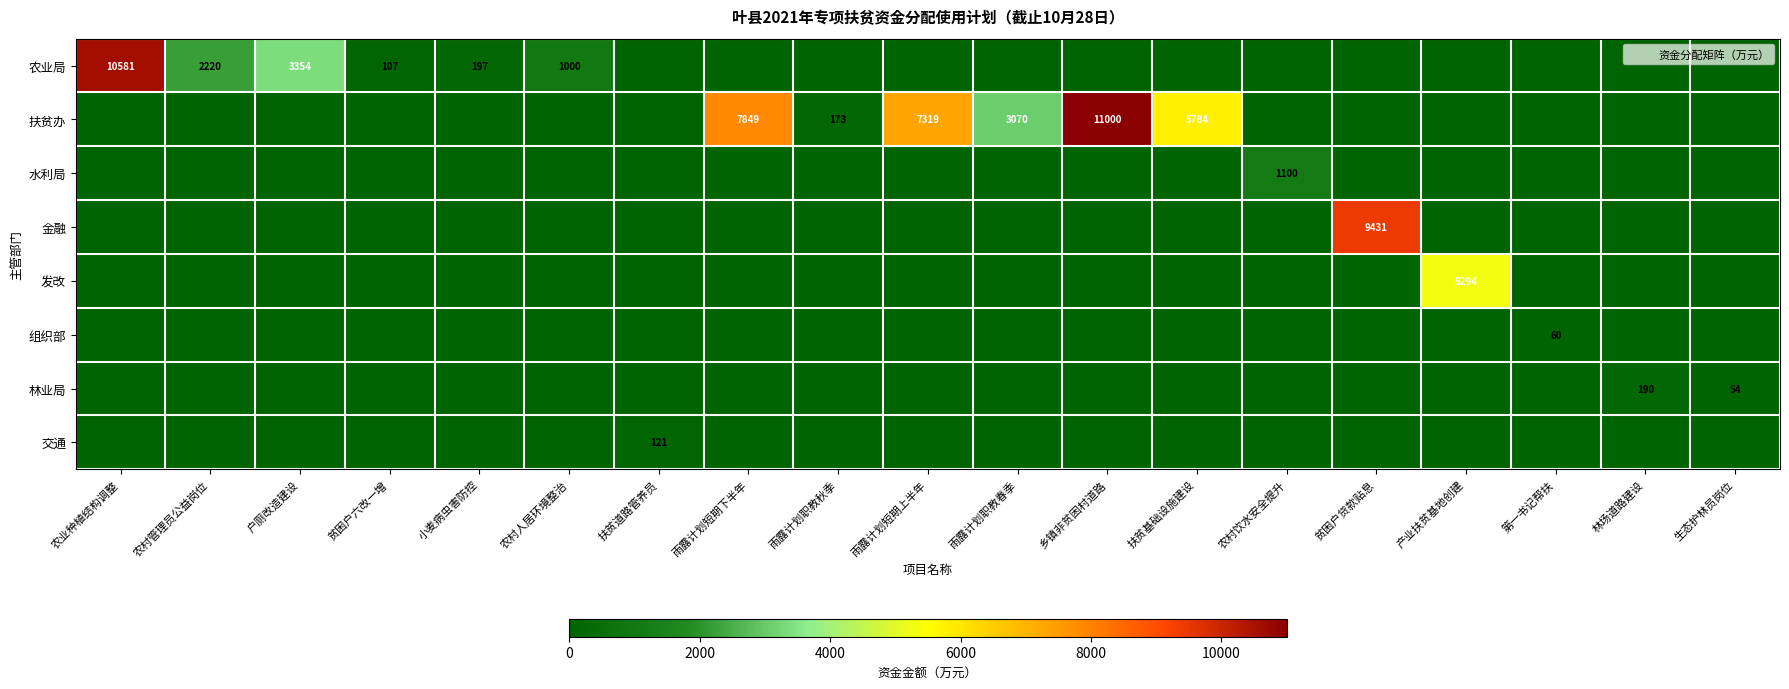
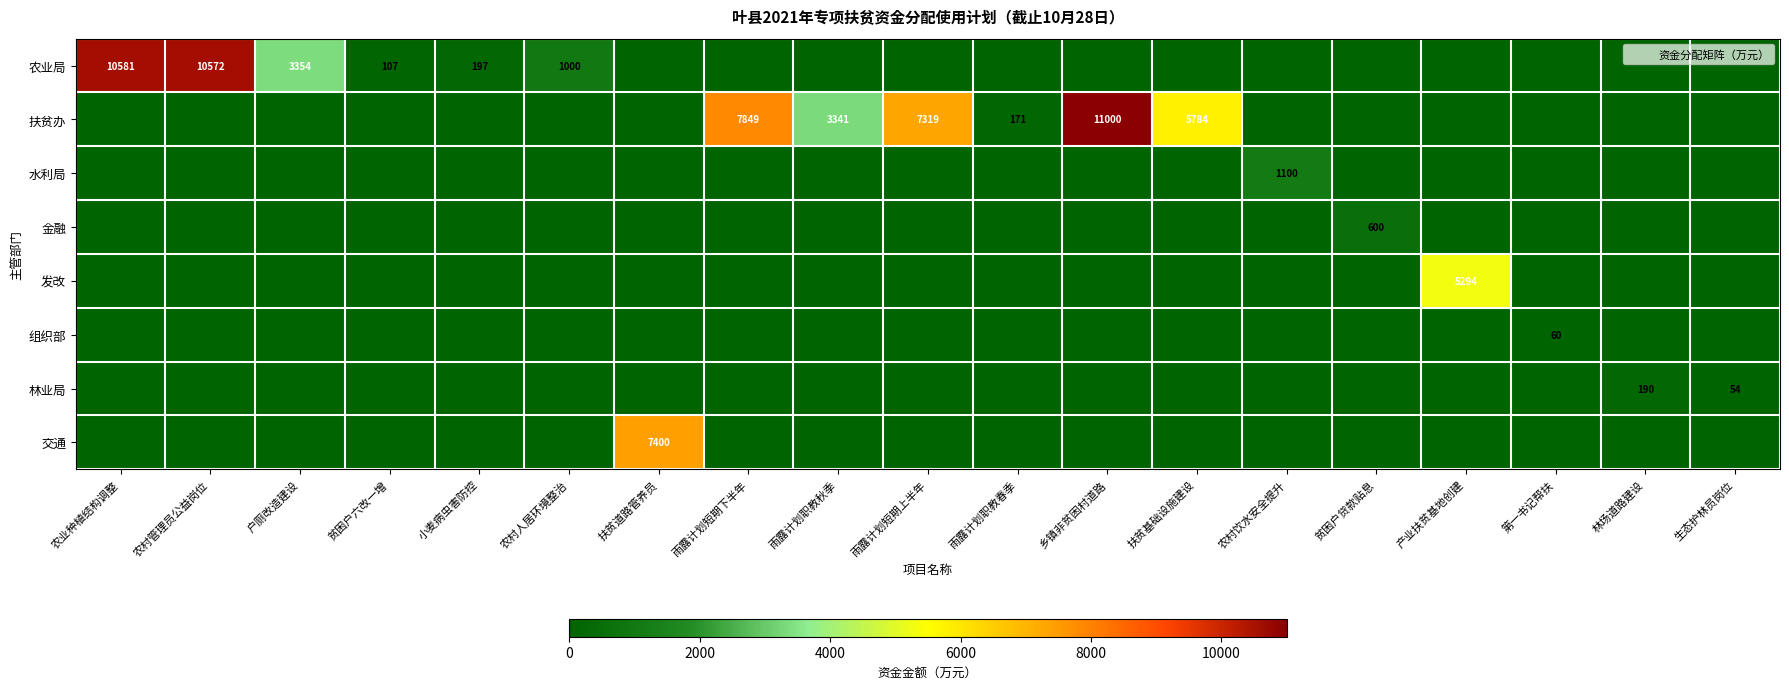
  {
    "农业局": {
      "农业种植结构调整": 10581,
-     "农村管理员公益岗位": 2220,
+     "农村管理员公益岗位": 10572,
      "户厕改造建设": 3354,
      "贫困户六改一增": 107,
      "小麦病虫害防控": 197,
      "农村人居环境整治": 1000
    },
    "扶贫办": {
      "雨露计划短期下半年": 7849,
-     "雨露计划职教秋季": 173,
+     "雨露计划职教秋季": 3341,
      "雨露计划短期上半年": 7319,
-     "雨露计划职教春季": 3070,
+     "雨露计划职教春季": 171,
      "乡镇非贫困村道路": 11000,
      "扶贫基础设施建设": 5784
    },
    "水利局": {
      "农村饮水安全提升": 1100
    },
    "金融": {
-     "贫困户贷款贴息": 9431
+     "贫困户贷款贴息": 600
    },
    "发改": {
      "产业扶贫基地创建": 5294
    },
    "组织部": {
      "第一书记帮扶": 60
    },
    "林业局": {
      "林场道路建设": 190,
      "生态护林员岗位": 54
    },
    "交通": {
-     "扶贫道路管养员": 121
+     "扶贫道路管养员": 7400
    }
  }
